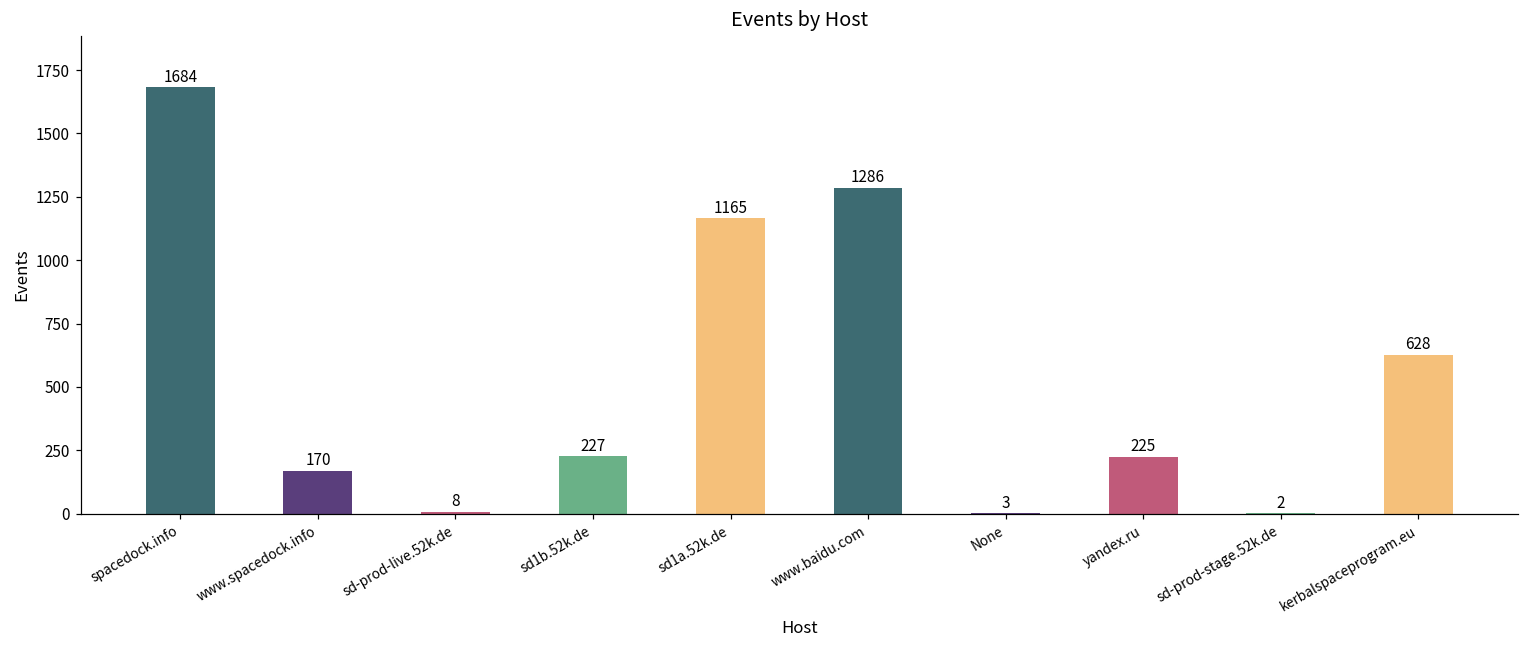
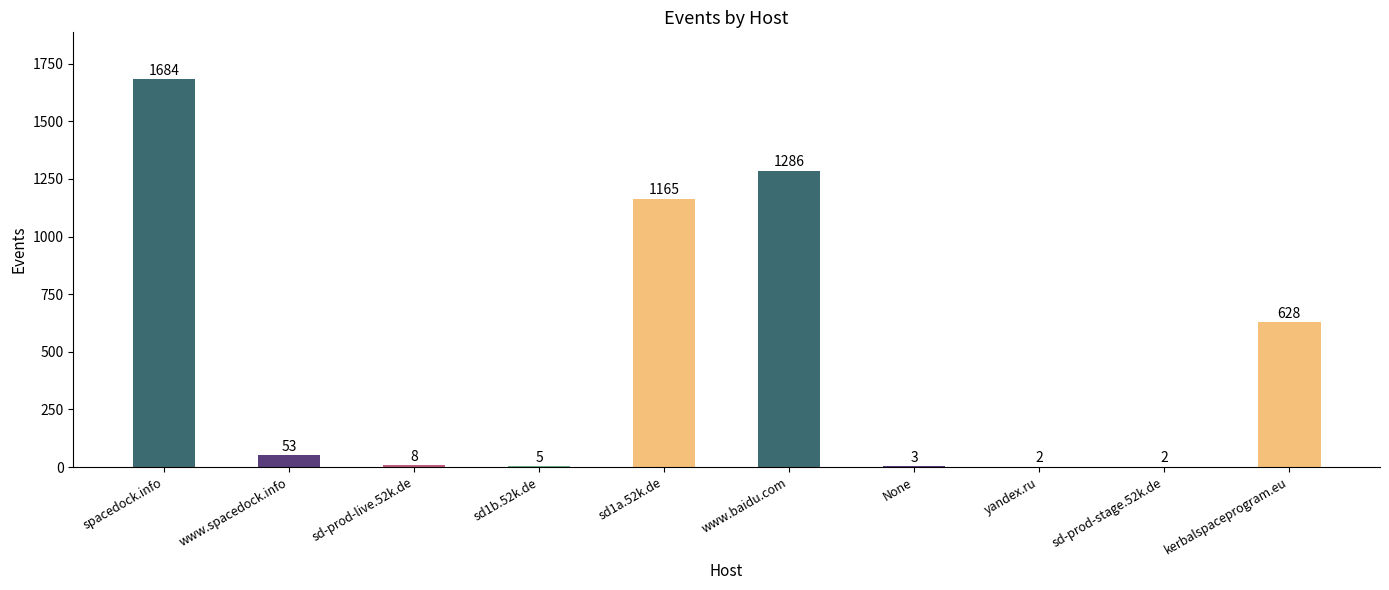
  {
    "spacedock.info": 1684,
-   "www.spacedock.info": 170,
+   "www.spacedock.info": 53,
    "sd-prod-live.52k.de": 8,
-   "sd1b.52k.de": 227,
+   "sd1b.52k.de": 5,
    "sd1a.52k.de": 1165,
    "www.baidu.com": 1286,
    "None": 3,
-   "yandex.ru": 225,
+   "yandex.ru": 2,
    "sd-prod-stage.52k.de": 2,
    "kerbalspaceprogram.eu": 628
  }
